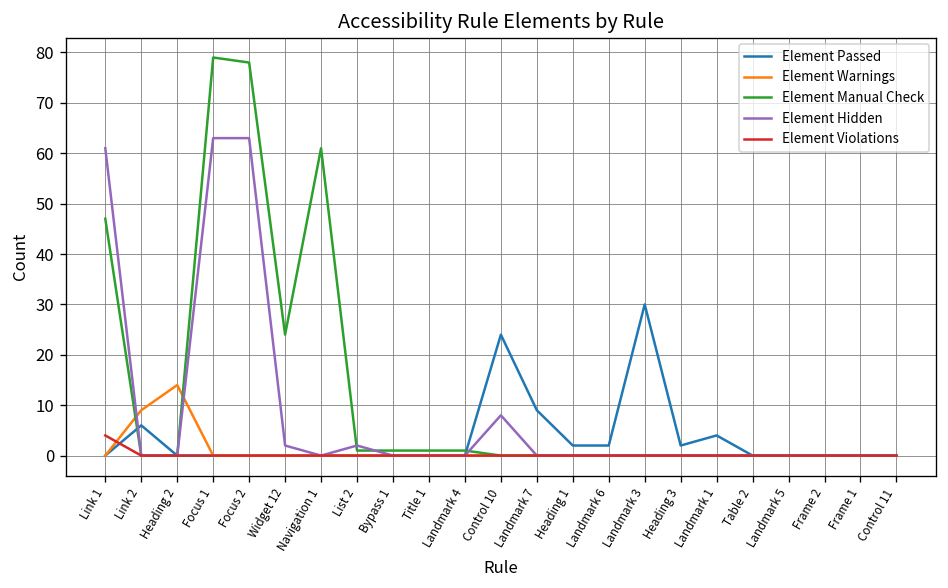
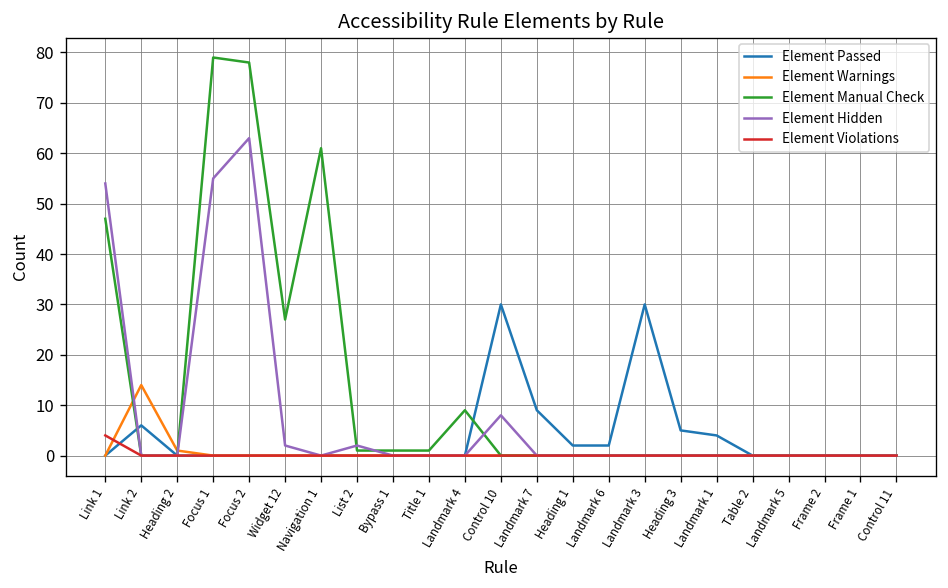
  {
    "Element Passed": {
      "Link 2": 6,
-     "Control 10": 24,
+     "Control 10": 30,
      "Landmark 7": 9,
      "Heading 1": 2,
      "Landmark 6": 2,
      "Landmark 3": 30,
-     "Heading 3": 2,
+     "Heading 3": 5,
      "Landmark 1": 4
    },
    "Element Warnings": {
-     "Link 2": 9,
-     "Heading 2": 14
+     "Link 2": 14,
+     "Heading 2": 1
    },
    "Element Manual Check": {
      "Link 1": 47,
      "Focus 1": 79,
      "Focus 2": 78,
-     "Widget 12": 24,
+     "Widget 12": 27,
      "Navigation 1": 61,
      "List 2": 1,
      "Bypass 1": 1,
      "Title 1": 1,
-     "Landmark 4": 1
+     "Landmark 4": 9
    },
    "Element Hidden": {
-     "Link 1": 61,
-     "Focus 1": 63,
+     "Link 1": 54,
+     "Focus 1": 55,
      "Focus 2": 63,
      "Widget 12": 2,
      "List 2": 2,
      "Control 10": 8
    },
    "Element Violations": {
      "Link 1": 4
    }
  }
